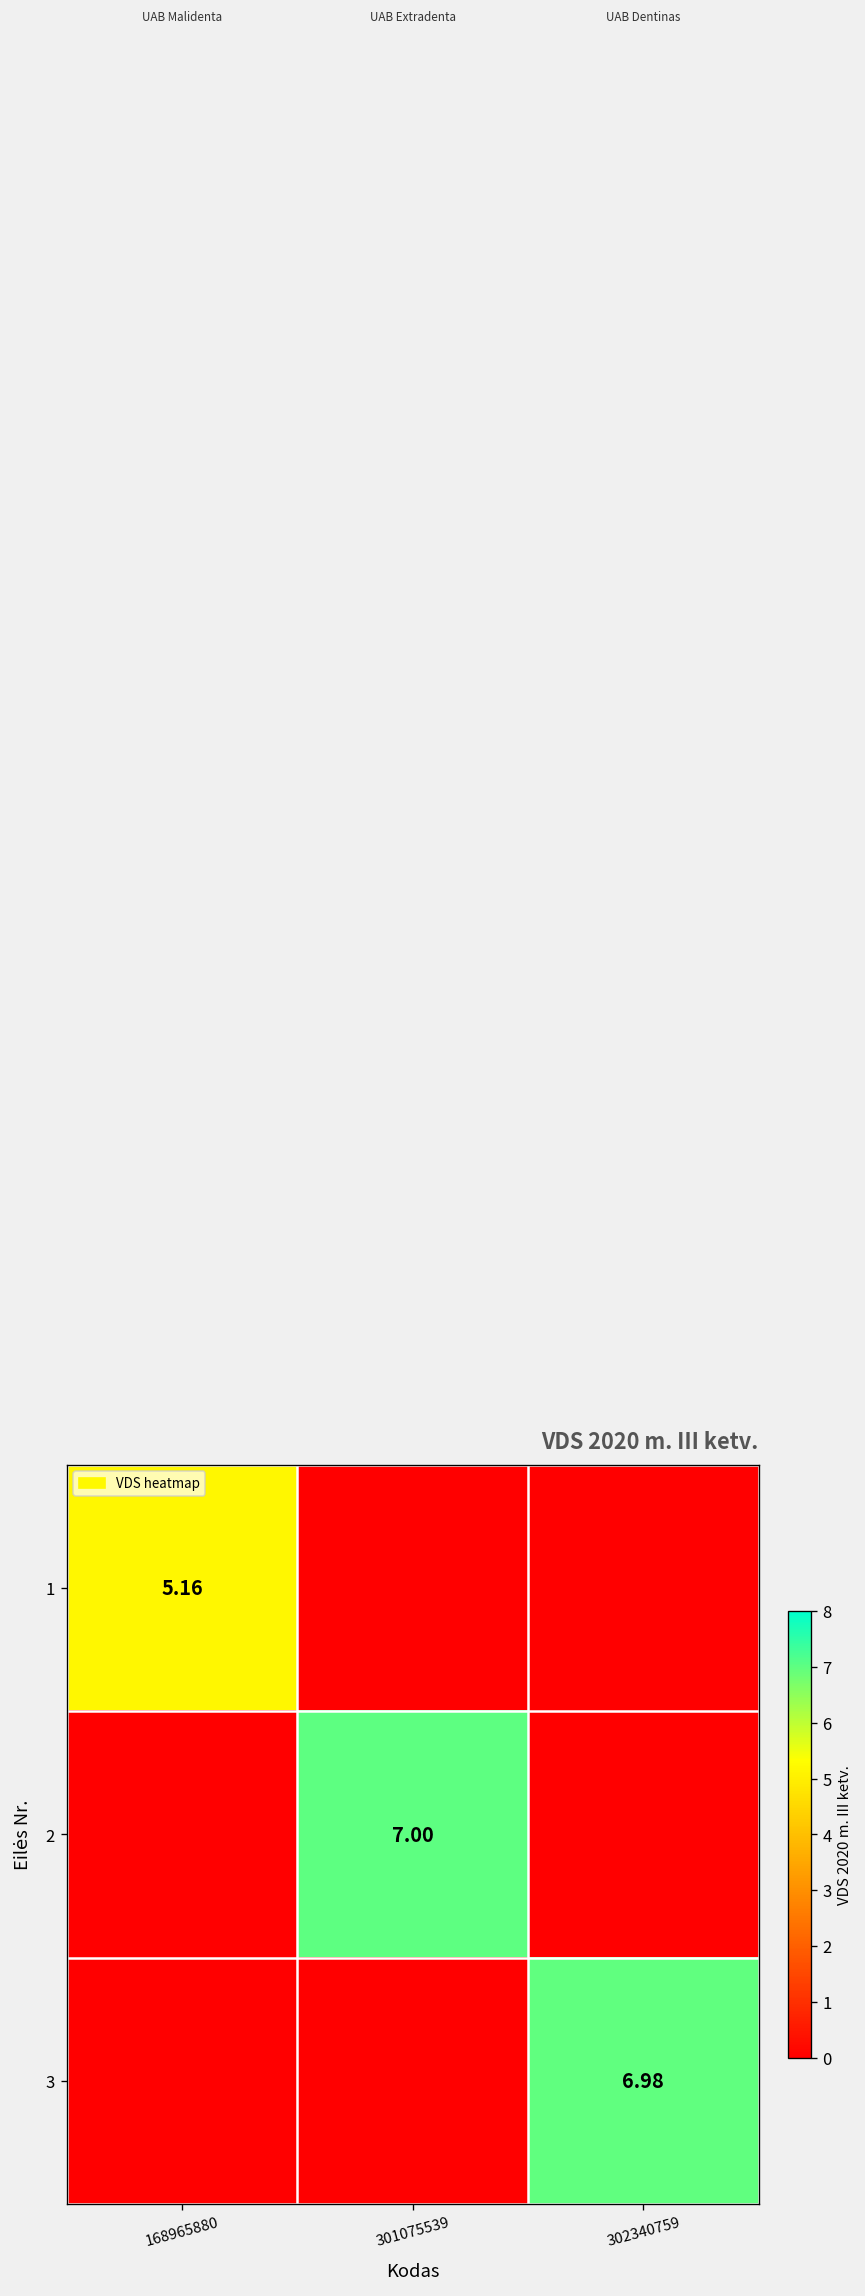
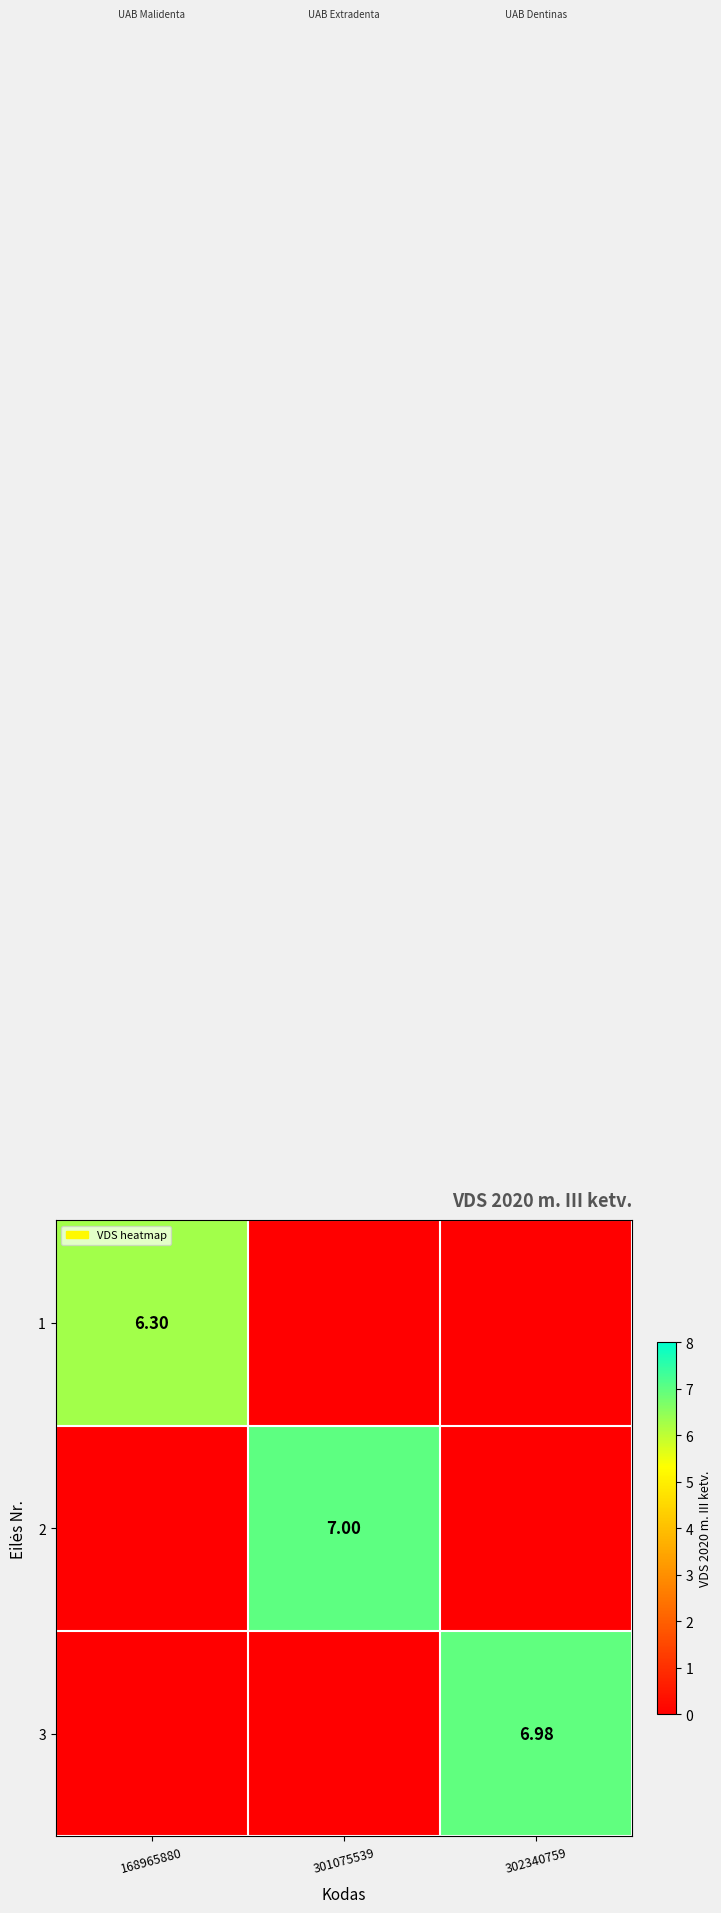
  {
    "1": {
-     "168965880": 5.16
+     "168965880": 6.30
    },
    "2": {
      "301075539": 7.00
    },
    "3": {
      "302340759": 6.98
    }
  }
